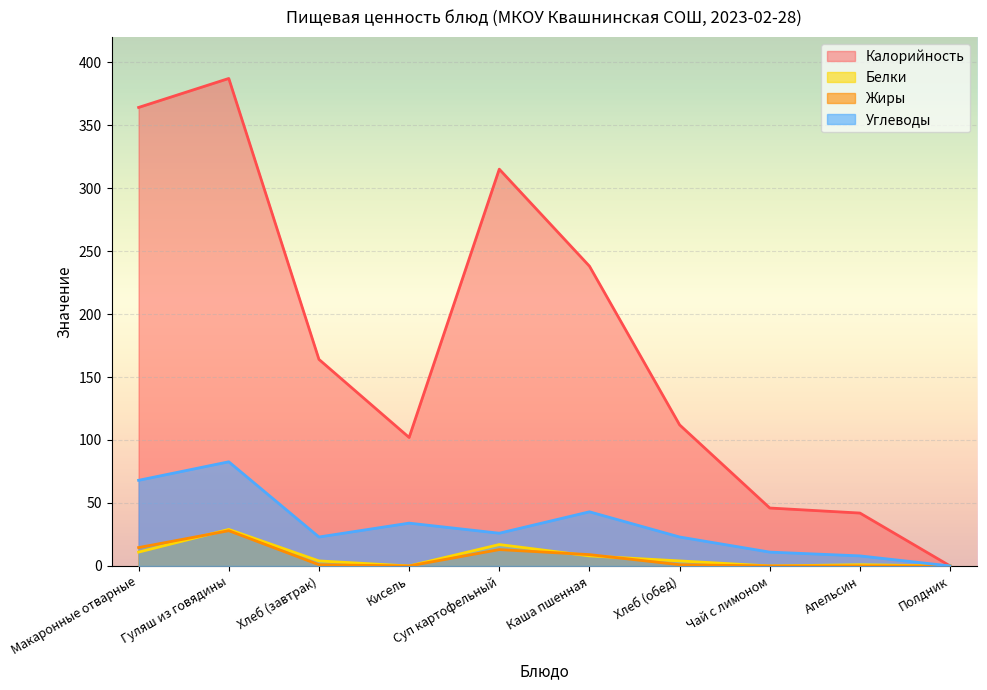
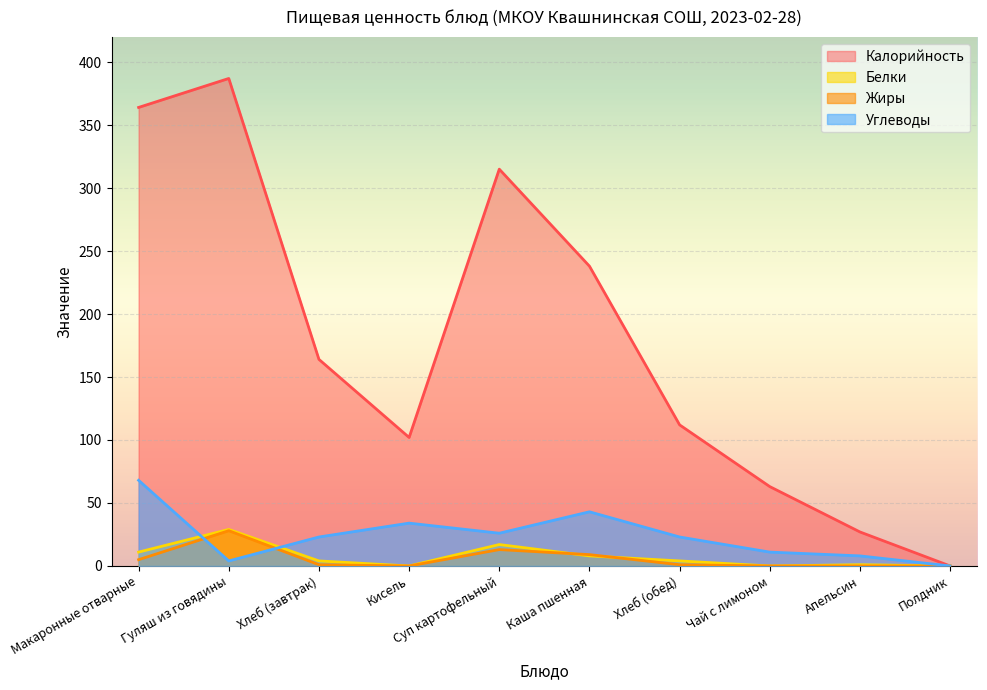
  {
    "Калорийность": {
      "Макаронные отварные": 364,
      "Гуляш из говядины": 387,
      "Хлеб (завтрак)": 164,
      "Кисель": 102,
      "Суп картофельный": 315,
      "Каша пшенная": 238,
      "Хлеб (обед)": 112,
-     "Чай с лимоном": 46,
-     "Апельсин": 42
+     "Чай с лимоном": 63,
+     "Апельсин": 27
    },
    "Белки": {
      "Макаронные отварные": 11,
      "Хлеб (завтрак)": 4,
      "Суп картофельный": 17,
      "Хлеб (обед)": 4
    },
    "Жиры": {
-     "Макаронные отварные": 15,
+     "Макаронные отварные": 5,
      "Хлеб (завтрак)": 1,
      "Суп картофельный": 13,
      "Хлеб (обед)": 1
    },
    "Углеводы": {
      "Макаронные отварные": 68,
-     "Гуляш из говядины": 83,
+     "Гуляш из говядины": 4,
      "Хлеб (завтрак)": 23,
      "Кисель": 34,
      "Суп картофельный": 26,
      "Каша пшенная": 43,
      "Хлеб (обед)": 23,
      "Чай с лимоном": 11,
      "Апельсин": 8
    }
  }
